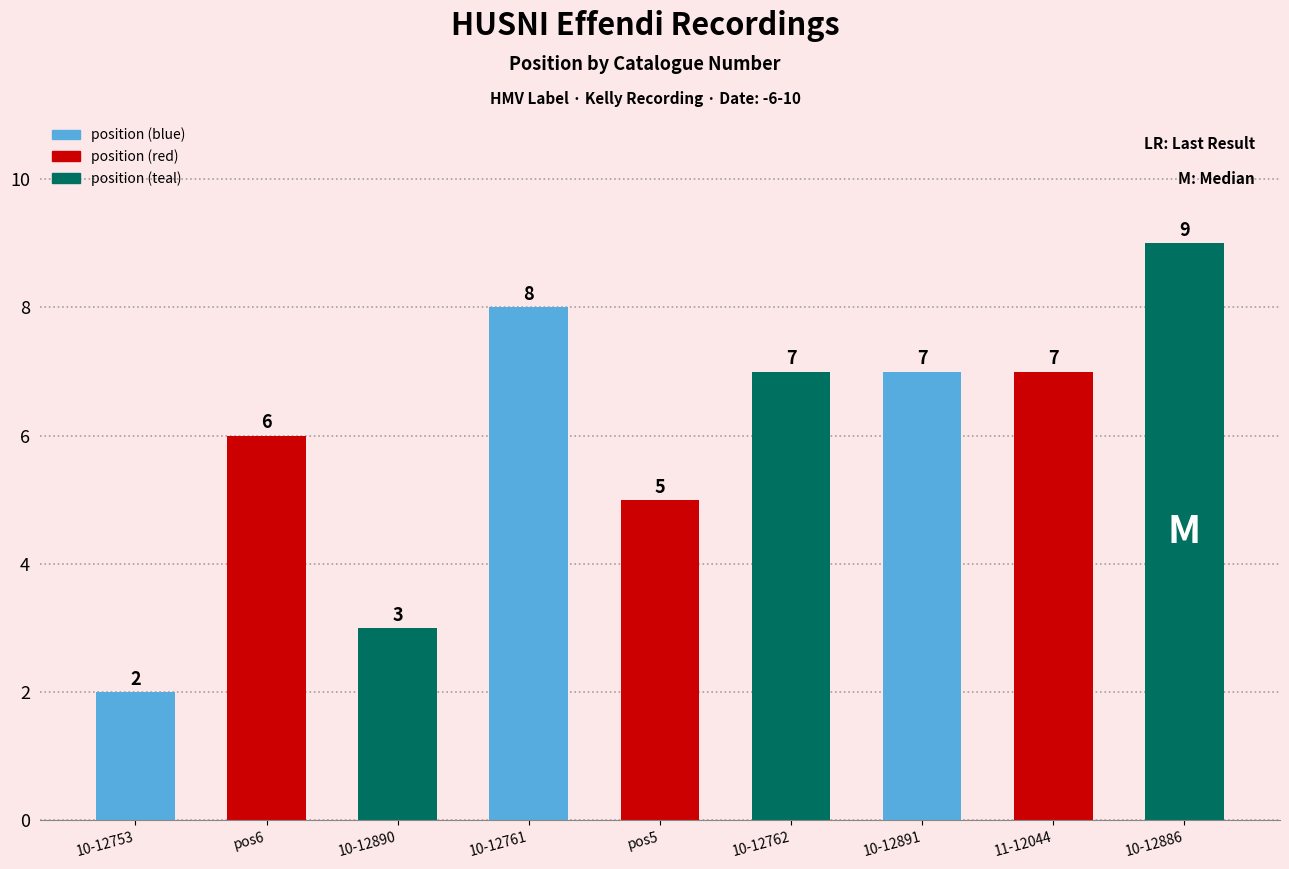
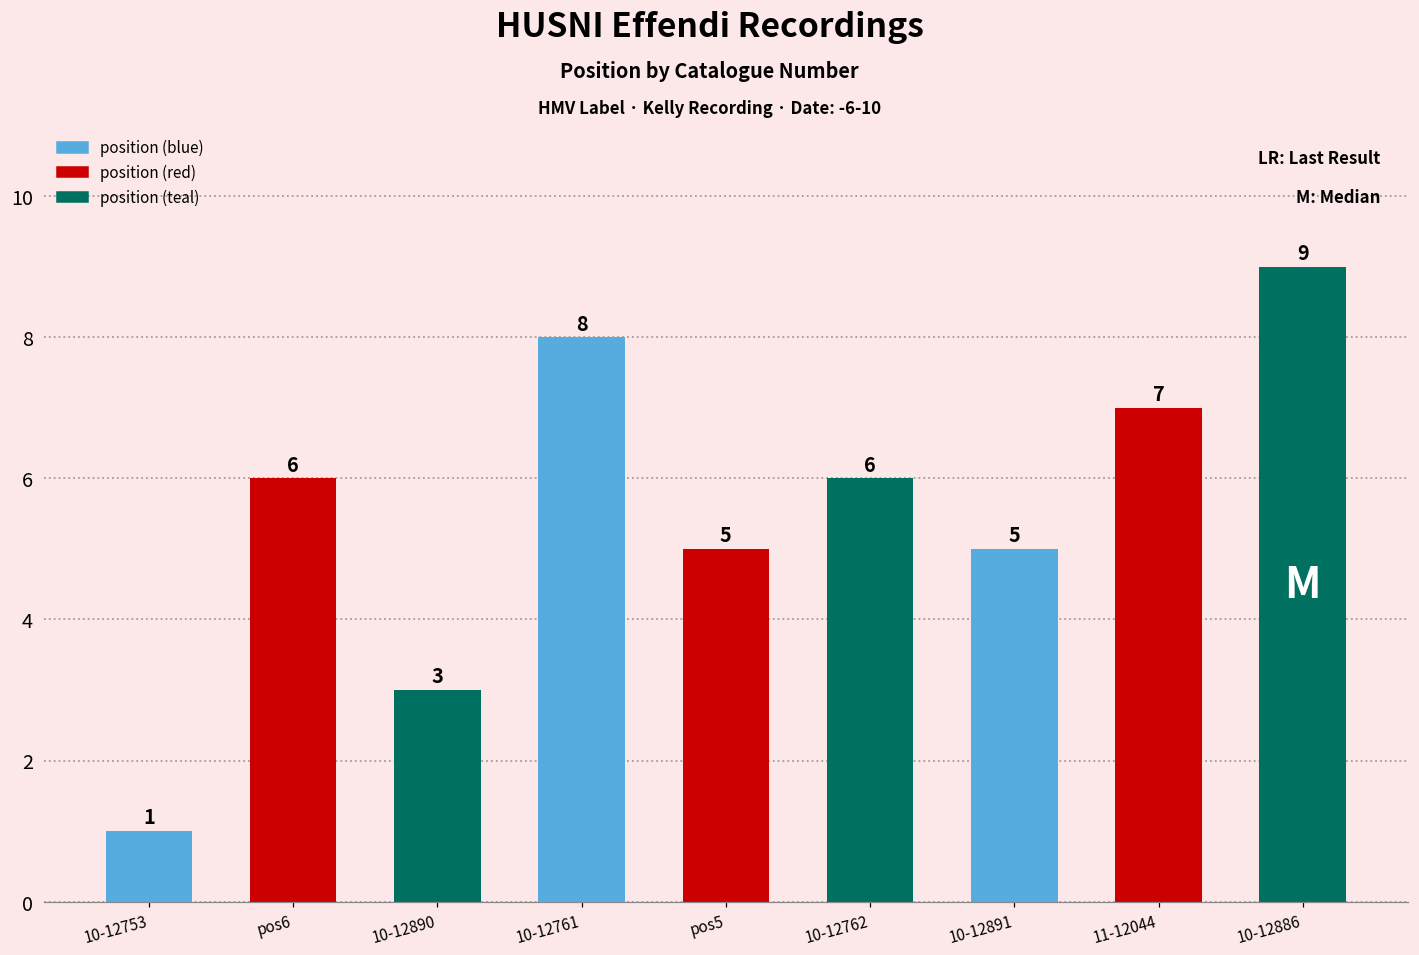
  {
-   "10-12753": 2,
+   "10-12753": 1,
    "pos6": 6,
    "10-12890": 3,
    "10-12761": 8,
    "pos5": 5,
-   "10-12762": 7,
-   "10-12891": 7,
+   "10-12762": 6,
+   "10-12891": 5,
    "11-12044": 7,
    "10-12886": 9
  }
